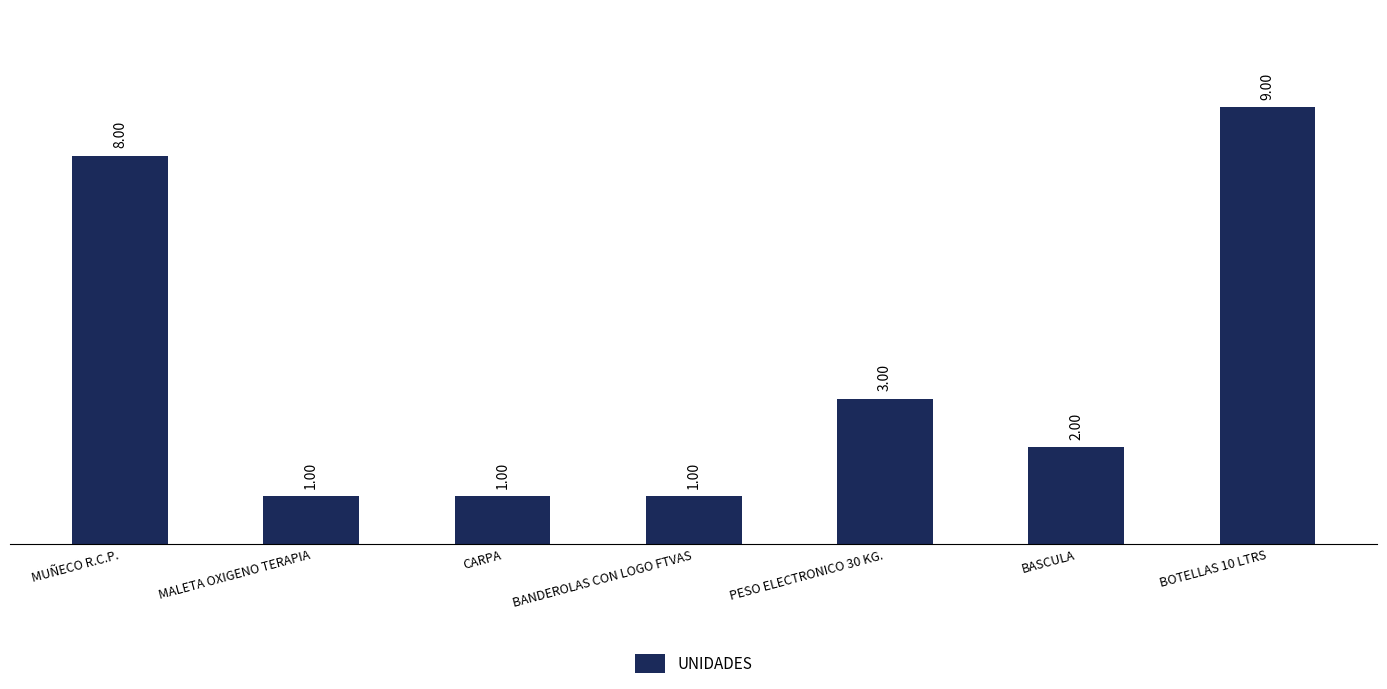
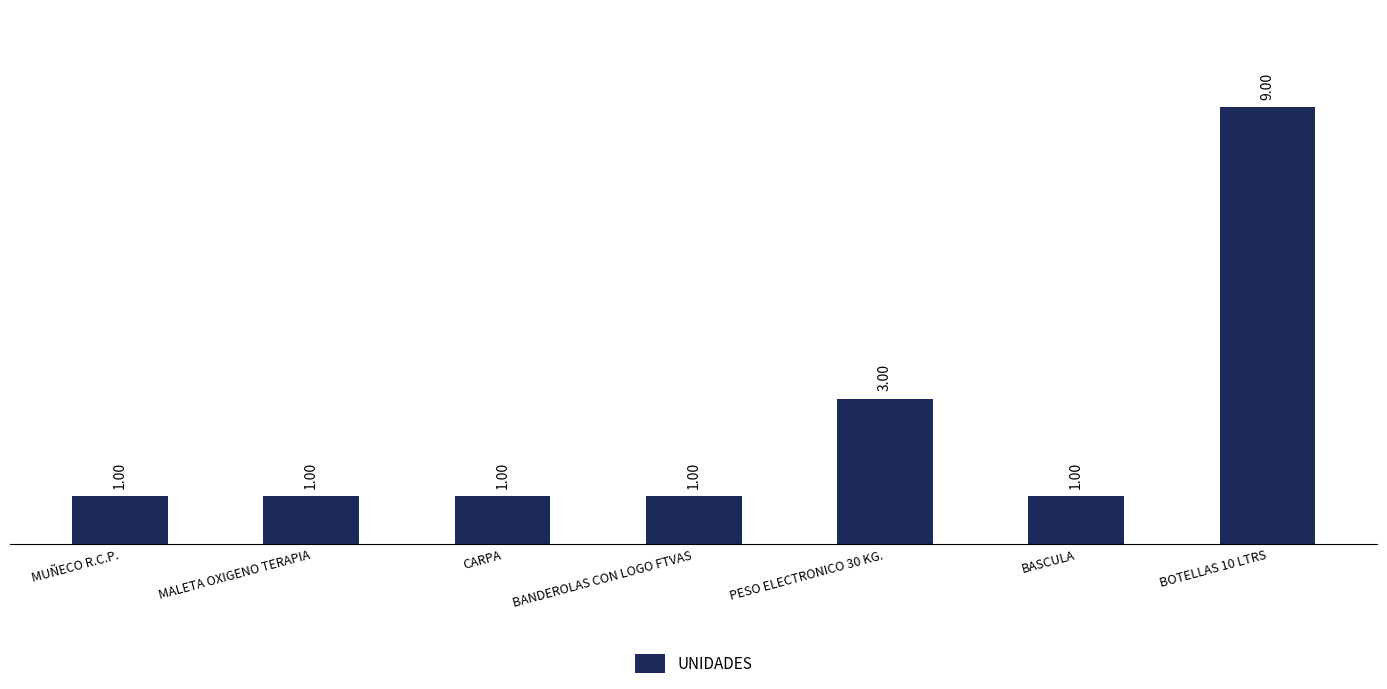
  {
-   "MUÑECO R.C.P.": 8.00,
+   "MUÑECO R.C.P.": 1.00,
    "MALETA OXIGENO TERAPIA": 1.00,
    "CARPA": 1.00,
    "BANDEROLAS CON LOGO FTVAS": 1.00,
    "PESO ELECTRONICO 30 KG.": 3.00,
-   "BASCULA": 2.00,
+   "BASCULA": 1.00,
    "BOTELLAS 10 LTRS": 9.00
  }
